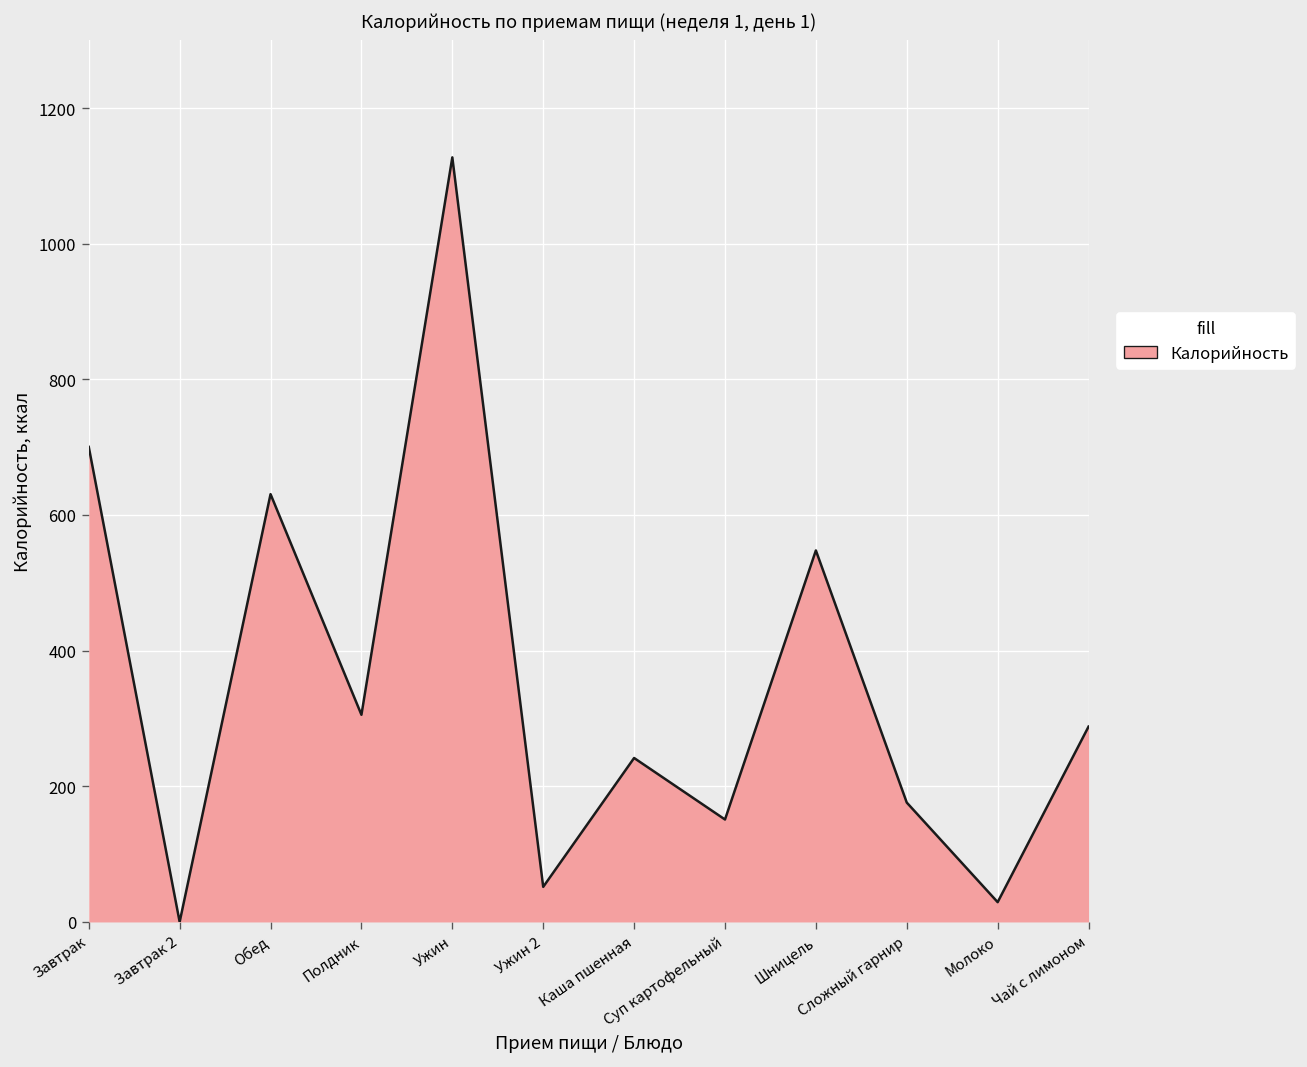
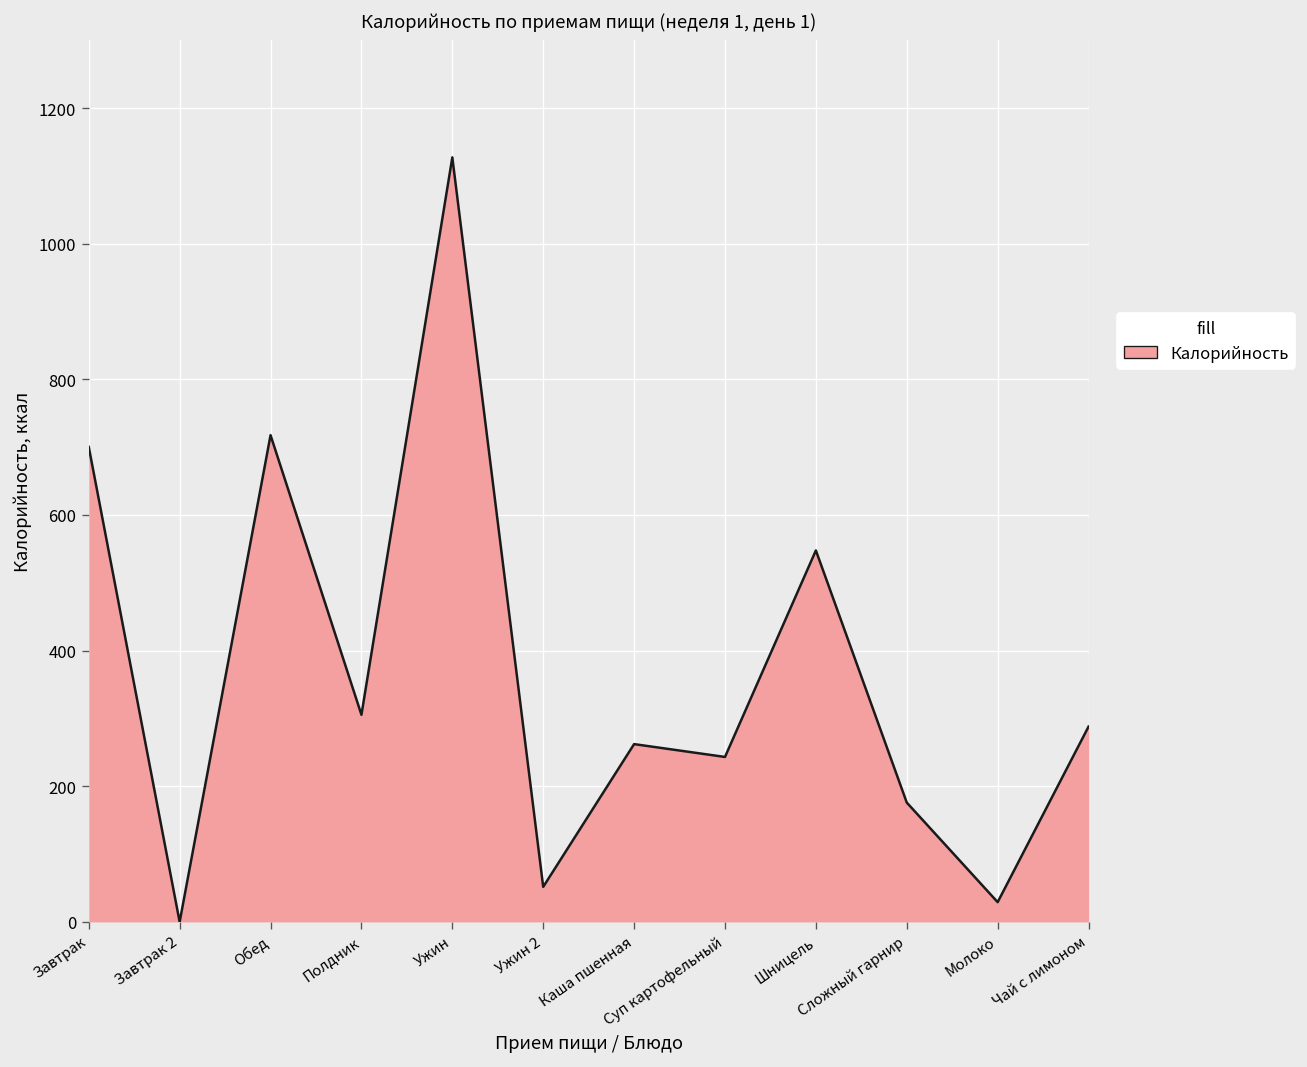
  {
    "Завтрак": 700,
    "Завтрак 2": 0,
-   "Обед": 630,
+   "Обед": 720,
    "Полдник": 310,
    "Ужин": 1130,
    "Ужин 2": 50,
-   "Каша пшенная": 240,
-   "Суп картофельный": 150,
+   "Каша пшенная": 260,
+   "Суп картофельный": 240,
    "Шницель": 550,
    "Сложный гарнир": 180,
    "Молоко": 30,
    "Чай с лимоном": 290
  }
